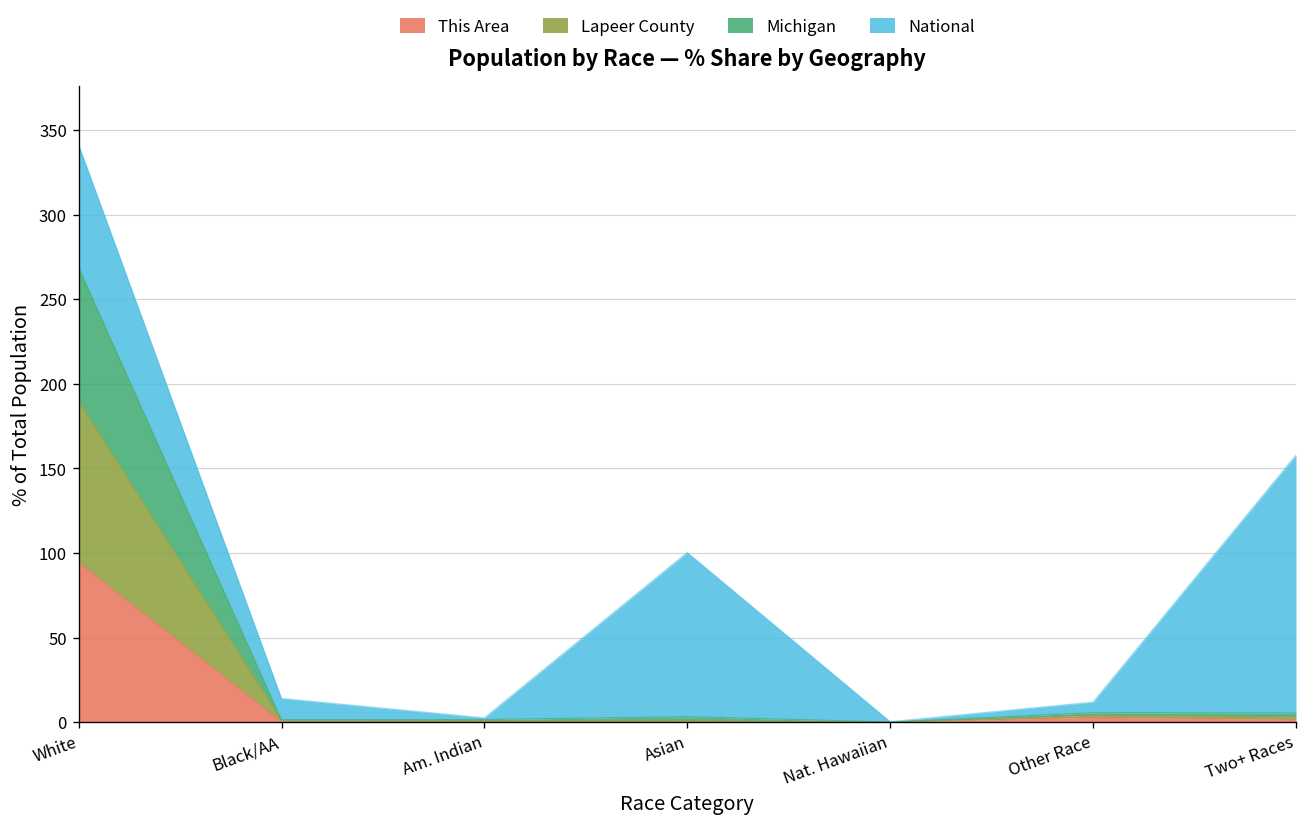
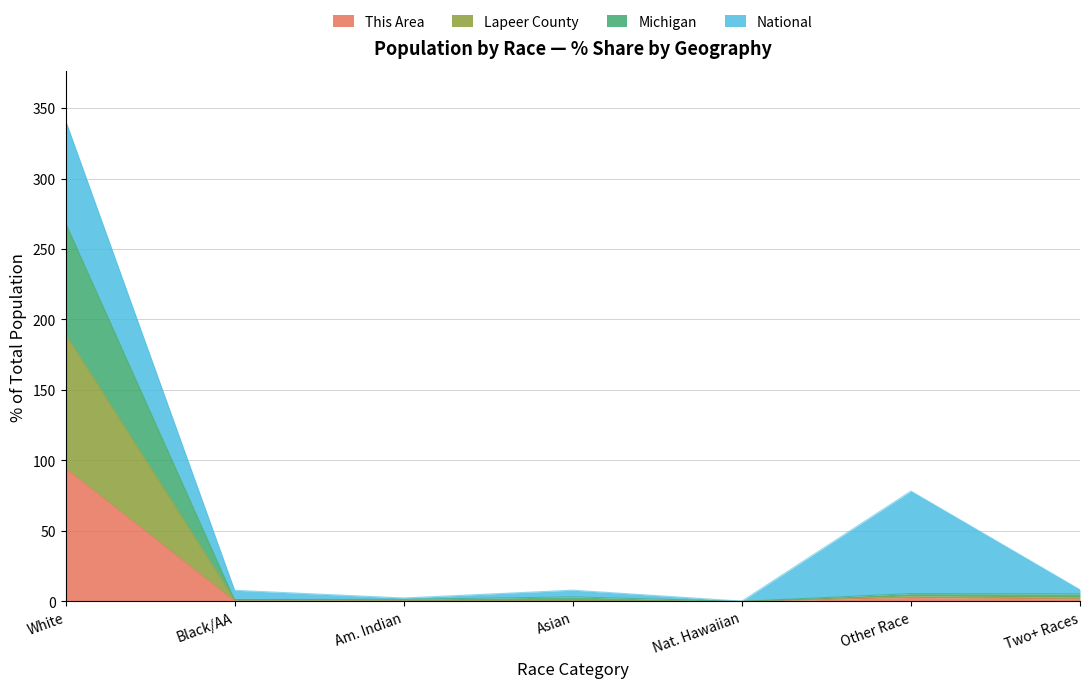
  {
    "This Area": {
      "White": 94
    },
    "Lapeer County": {
      "White": 96
    },
    "Michigan": {
      "White": 79,
      "Asian": 2,
      "Two+ Races": 2
    },
    "National": {
      "White": 72,
-     "Black/AA": 13,
-     "Asian": 97,
-     "Other Race": 6,
-     "Two+ Races": 152
+     "Black/AA": 7,
+     "Asian": 5,
+     "Other Race": 73,
+     "Two+ Races": 3
    }
  }
